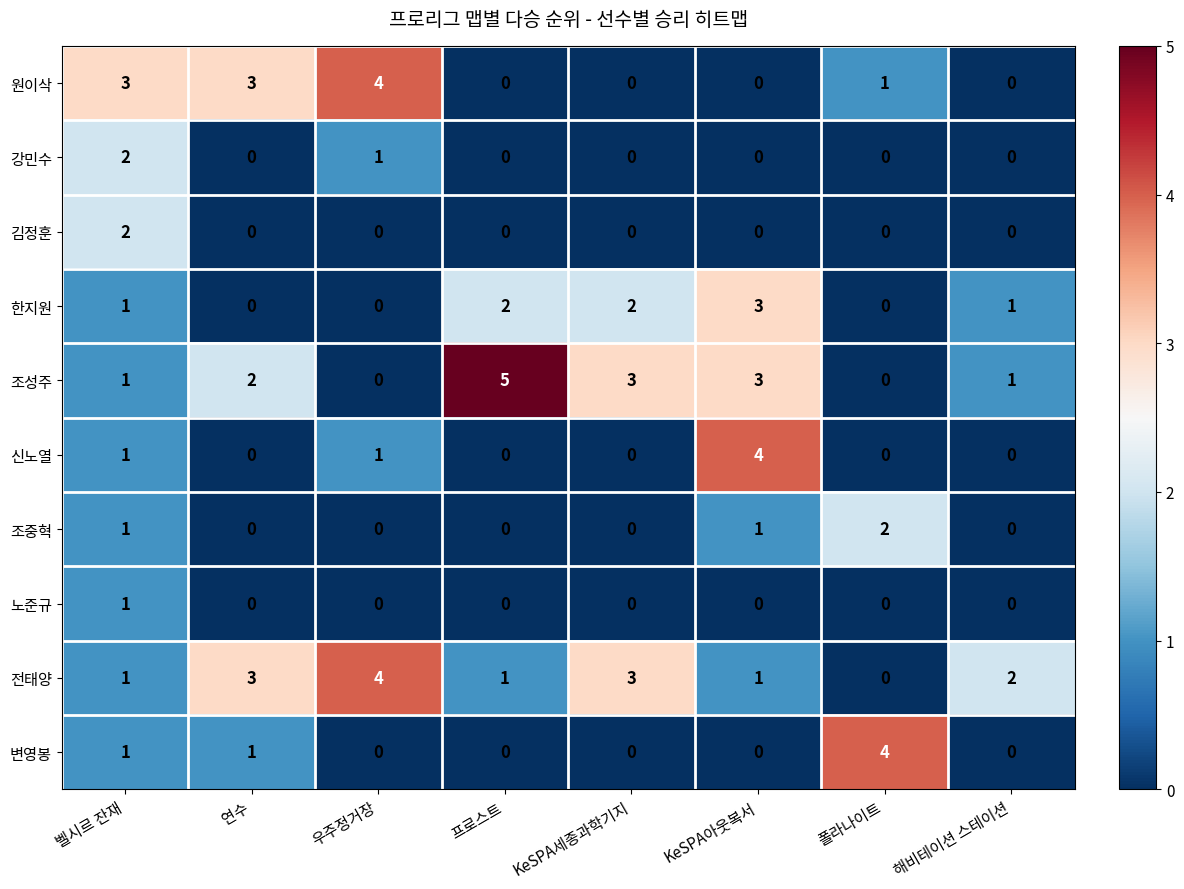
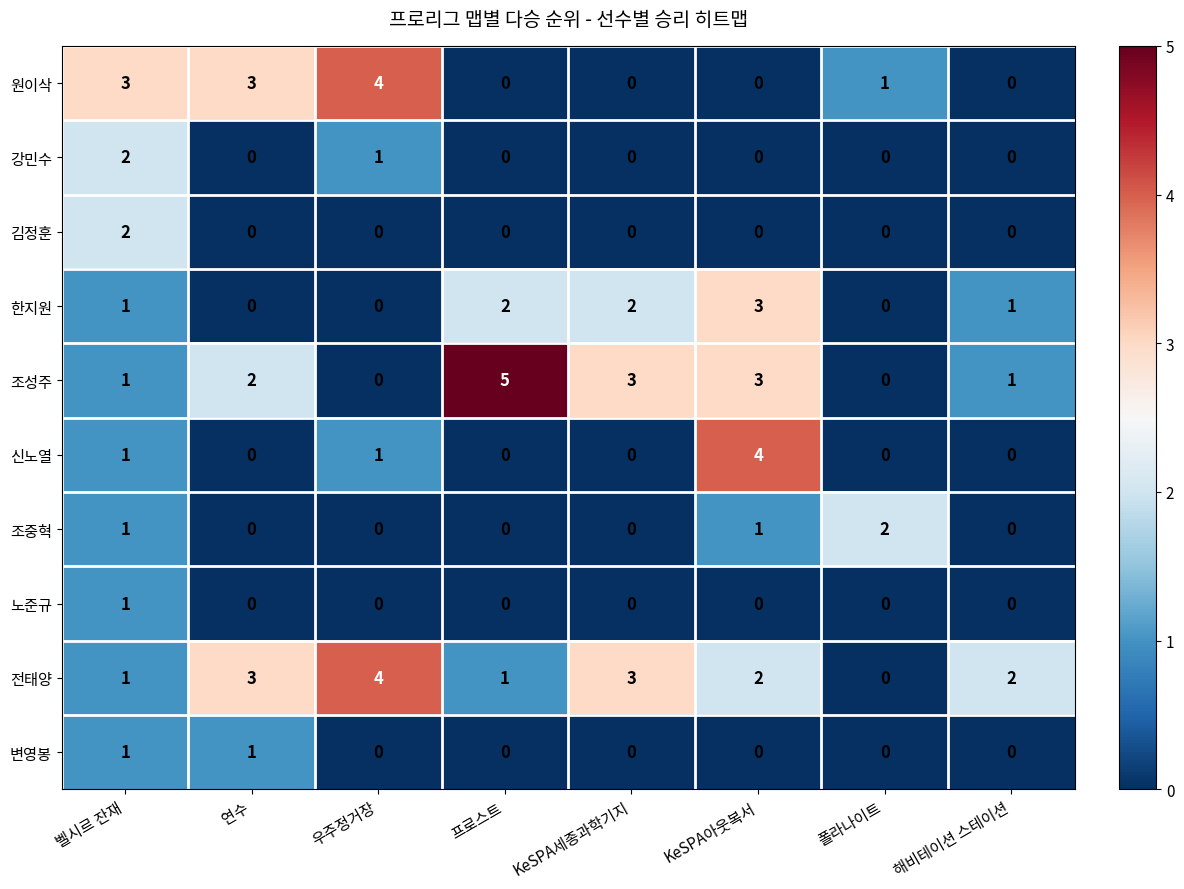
  {
    "원이삭": {
      "벨시르 잔재": 3,
      "연수": 3,
      "우주정거장": 4,
      "프로스트": 0,
      "KeSPA세종과학기지": 0,
      "KeSPA아웃복서": 0,
      "폴라나이트": 1,
      "해비테이션 스테이션": 0
    },
    "강민수": {
      "벨시르 잔재": 2,
      "연수": 0,
      "우주정거장": 1,
      "프로스트": 0,
      "KeSPA세종과학기지": 0,
      "KeSPA아웃복서": 0,
      "폴라나이트": 0,
      "해비테이션 스테이션": 0
    },
    "김정훈": {
      "벨시르 잔재": 2,
      "연수": 0,
      "우주정거장": 0,
      "프로스트": 0,
      "KeSPA세종과학기지": 0,
      "KeSPA아웃복서": 0,
      "폴라나이트": 0,
      "해비테이션 스테이션": 0
    },
    "한지원": {
      "벨시르 잔재": 1,
      "연수": 0,
      "우주정거장": 0,
      "프로스트": 2,
      "KeSPA세종과학기지": 2,
      "KeSPA아웃복서": 3,
      "폴라나이트": 0,
      "해비테이션 스테이션": 1
    },
    "조성주": {
      "벨시르 잔재": 1,
      "연수": 2,
      "우주정거장": 0,
      "프로스트": 5,
      "KeSPA세종과학기지": 3,
      "KeSPA아웃복서": 3,
      "폴라나이트": 0,
      "해비테이션 스테이션": 1
    },
    "신노열": {
      "벨시르 잔재": 1,
      "연수": 0,
      "우주정거장": 1,
      "프로스트": 0,
      "KeSPA세종과학기지": 0,
      "KeSPA아웃복서": 4,
      "폴라나이트": 0,
      "해비테이션 스테이션": 0
    },
    "조중혁": {
      "벨시르 잔재": 1,
      "연수": 0,
      "우주정거장": 0,
      "프로스트": 0,
      "KeSPA세종과학기지": 0,
      "KeSPA아웃복서": 1,
      "폴라나이트": 2,
      "해비테이션 스테이션": 0
    },
    "노준규": {
      "벨시르 잔재": 1,
      "연수": 0,
      "우주정거장": 0,
      "프로스트": 0,
      "KeSPA세종과학기지": 0,
      "KeSPA아웃복서": 0,
      "폴라나이트": 0,
      "해비테이션 스테이션": 0
    },
    "전태양": {
      "벨시르 잔재": 1,
      "연수": 3,
      "우주정거장": 4,
      "프로스트": 1,
      "KeSPA세종과학기지": 3,
-     "KeSPA아웃복서": 1,
+     "KeSPA아웃복서": 2,
      "폴라나이트": 0,
      "해비테이션 스테이션": 2
    },
    "변영봉": {
      "벨시르 잔재": 1,
      "연수": 1,
      "우주정거장": 0,
      "프로스트": 0,
      "KeSPA세종과학기지": 0,
      "KeSPA아웃복서": 0,
-     "폴라나이트": 4,
+     "폴라나이트": 0,
      "해비테이션 스테이션": 0
    }
  }
